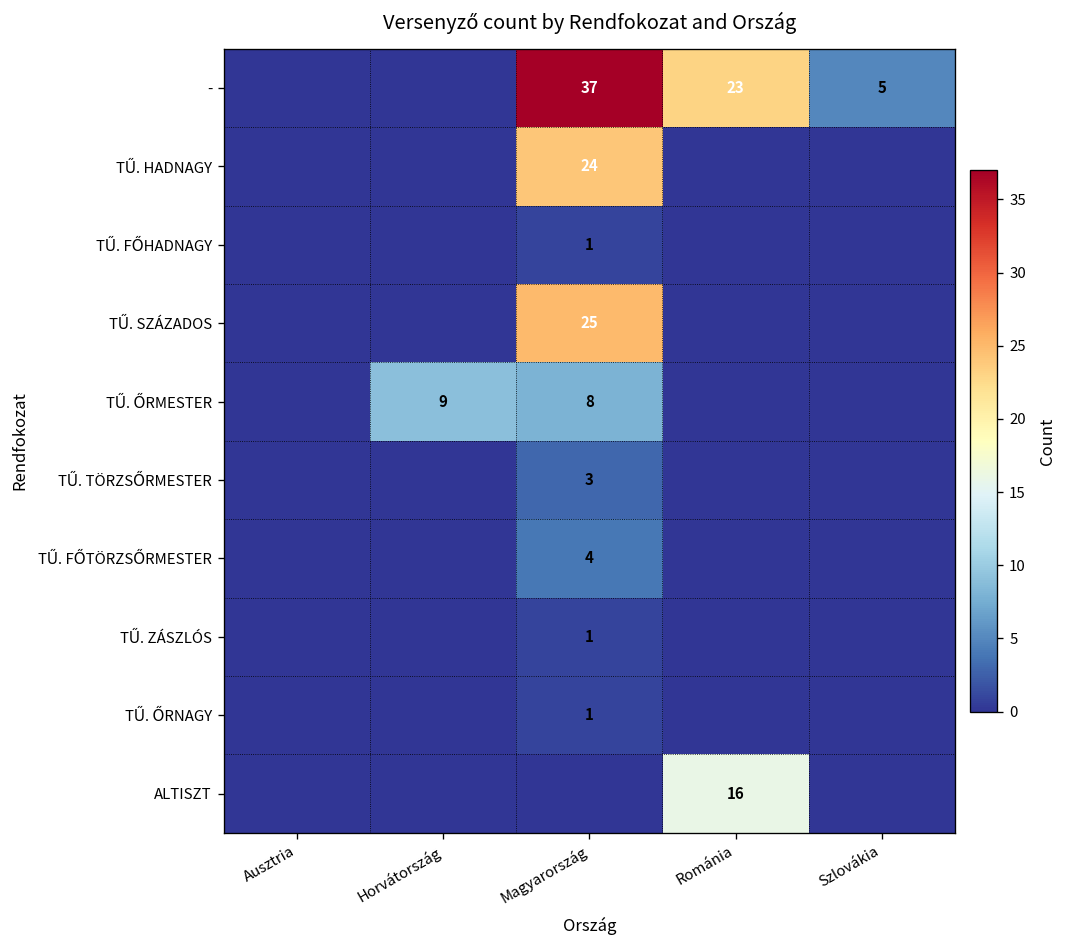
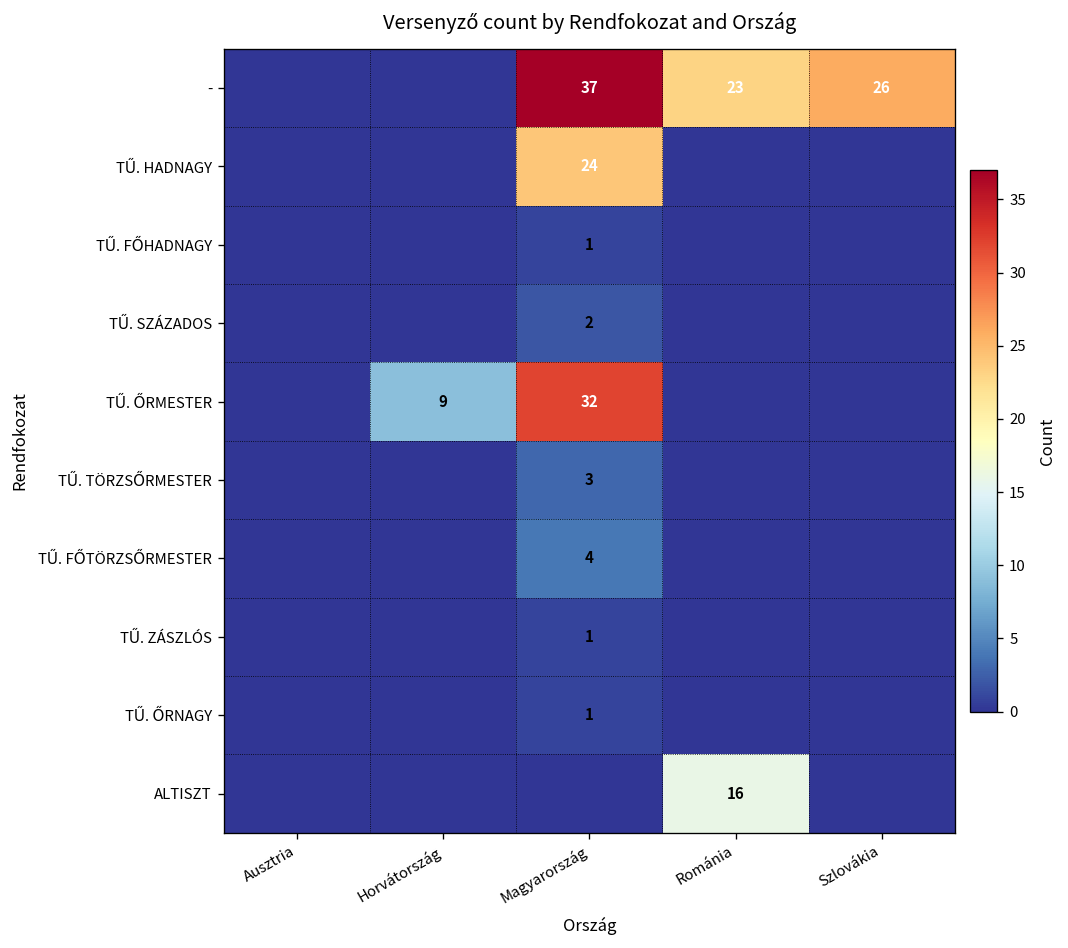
  {
    "-": {
      "Magyarország": 37,
      "Románia": 23,
-     "Szlovákia": 5
+     "Szlovákia": 26
    },
    "TŰ. HADNAGY": {
      "Magyarország": 24
    },
    "TŰ. FŐHADNAGY": {
      "Magyarország": 1
    },
    "TŰ. SZÁZADOS": {
-     "Magyarország": 25
+     "Magyarország": 2
    },
    "TŰ. ŐRMESTER": {
      "Horvátország": 9,
-     "Magyarország": 8
+     "Magyarország": 32
    },
    "TŰ. TÖRZSŐRMESTER": {
      "Magyarország": 3
    },
    "TŰ. FŐTÖRZSŐRMESTER": {
      "Magyarország": 4
    },
    "TŰ. ZÁSZLÓS": {
      "Magyarország": 1
    },
    "TŰ. ŐRNAGY": {
      "Magyarország": 1
    },
    "ALTISZT": {
      "Románia": 16
    }
  }
